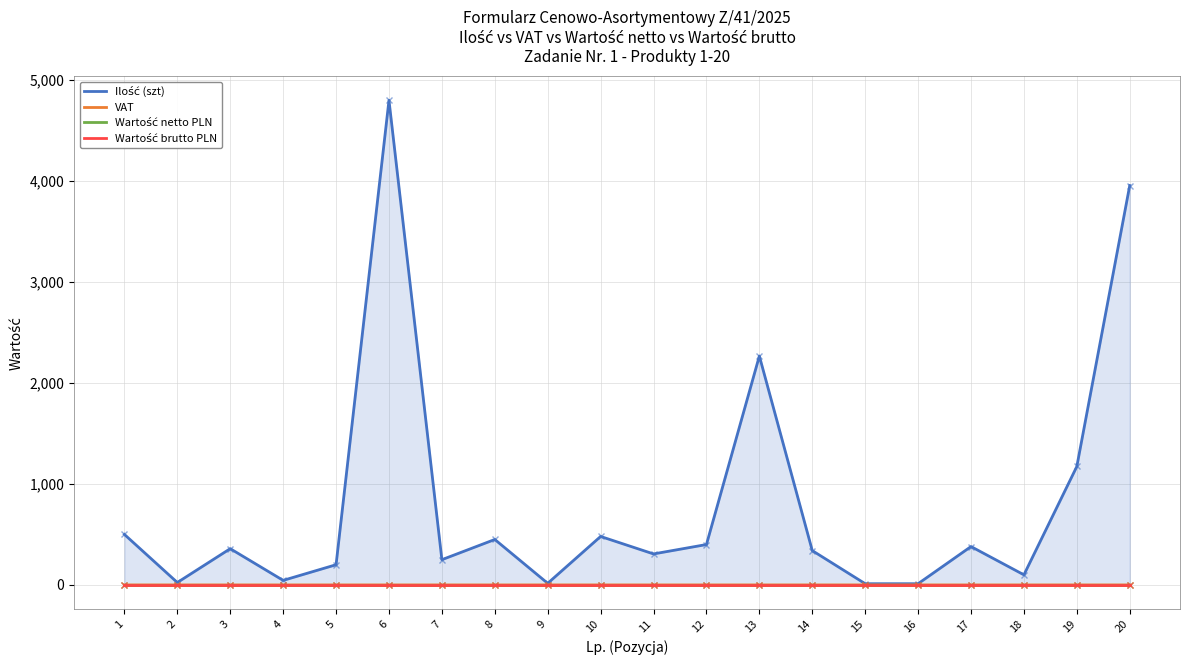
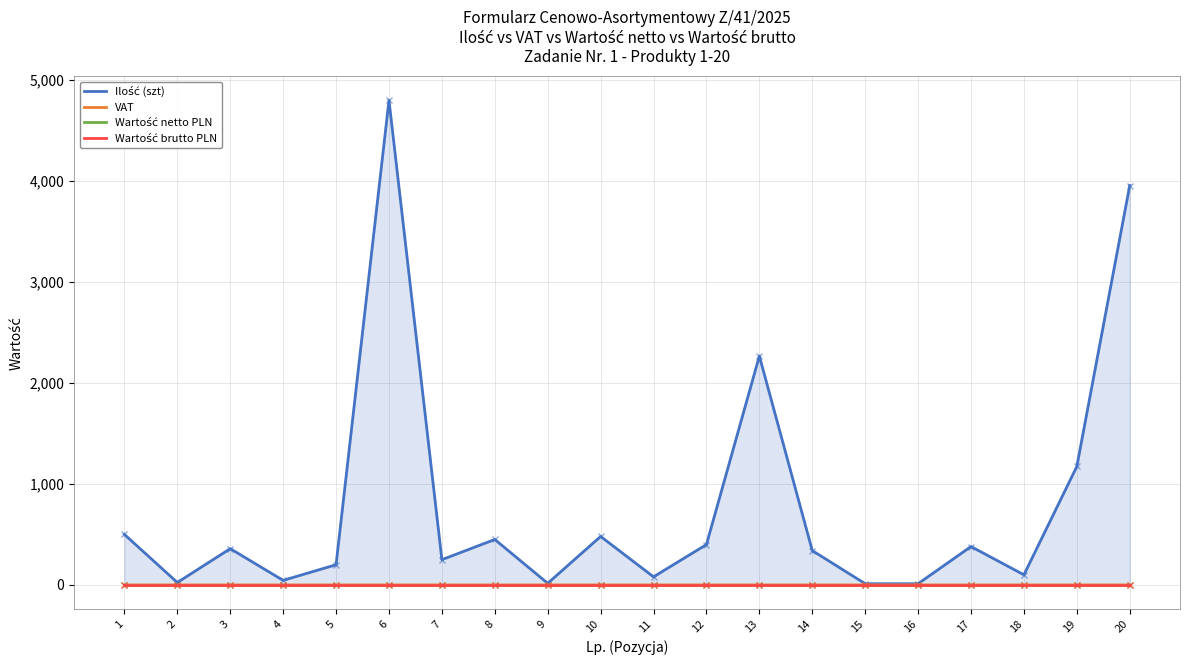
  {
    "Ilość (szt)": {
      "1": "500",
      "3": "360",
      "4": "50",
      "5": "200",
      "6": "4,800",
      "7": "250",
      "8": "450",
      "10": "480",
-     "11": "310",
+     "11": "80",
      "12": "400",
      "13": "2,270",
      "14": "340",
      "17": "380",
      "18": "100",
      "19": "1,170",
      "20": "3,960"
    },
    "Wartość brutto PLN": {
      "1": "0",
      "3": "0",
      "4": "0",
      "5": "0",
      "6": "0",
      "7": "0",
      "8": "0",
      "10": "0",
      "11": "0",
      "12": "0",
      "13": "0",
      "14": "0",
      "17": "0",
      "18": "0",
      "19": "0",
      "20": "0"
    }
  }
